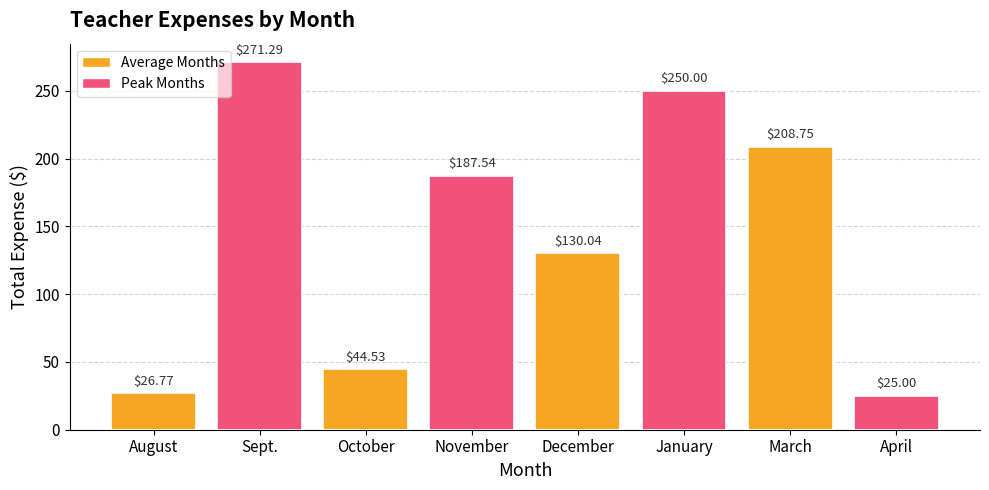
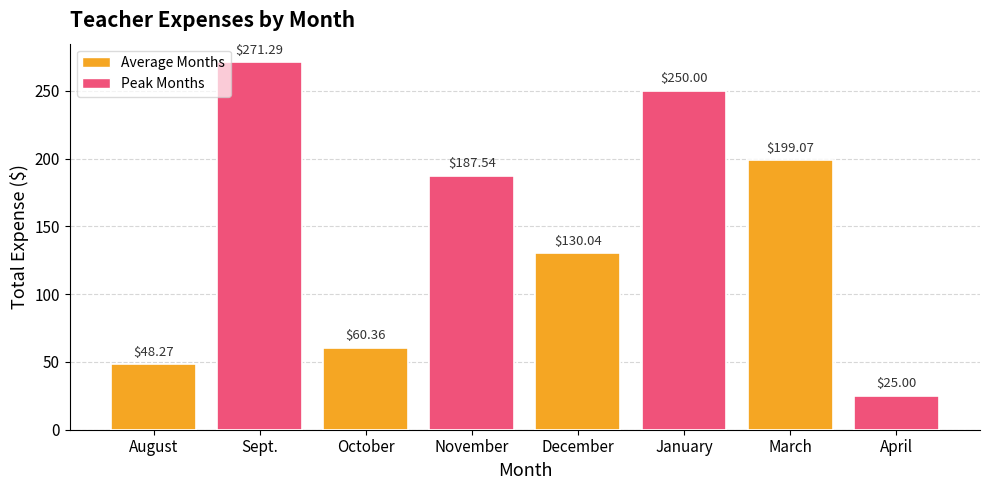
  {
-   "August": "$26.77",
+   "August": "$48.27",
    "Sept.": "$271.29",
-   "October": "$44.53",
+   "October": "$60.36",
    "November": "$187.54",
    "December": "$130.04",
    "January": "$250.00",
-   "March": "$208.75",
+   "March": "$199.07",
    "April": "$25.00"
  }
